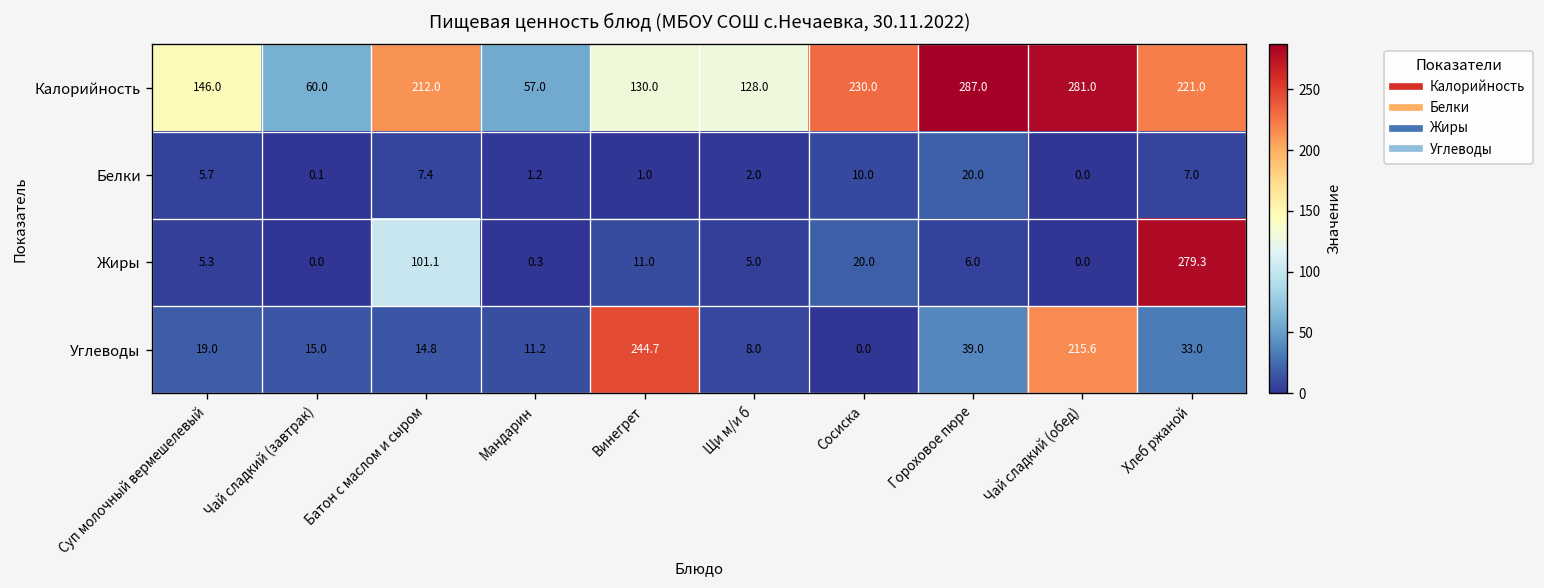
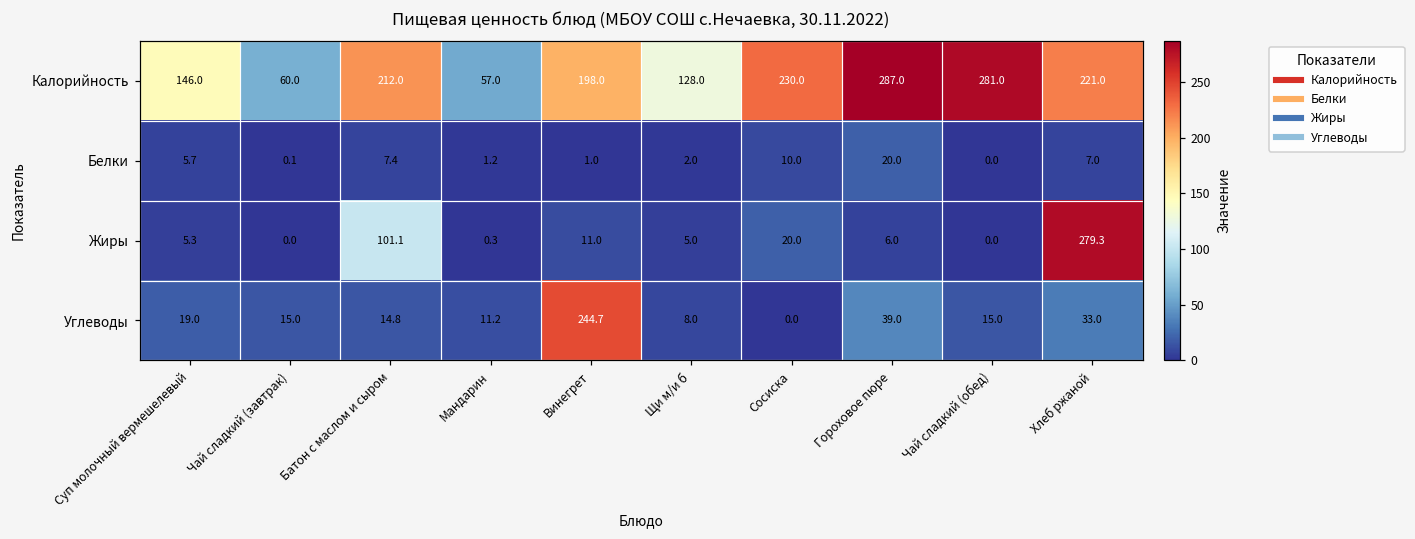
  {
    "Калорийность": {
      "Суп молочный вермешелевый": 146.0,
      "Чай сладкий (завтрак)": 60.0,
      "Батон с маслом и сыром": 212.0,
      "Мандарин": 57.0,
-     "Винегрет": 130.0,
+     "Винегрет": 198.0,
      "Щи м/и б": 128.0,
      "Сосиска": 230.0,
      "Гороховое пюре": 287.0,
      "Чай сладкий (обед)": 281.0,
      "Хлеб ржаной": 221.0
    },
    "Белки": {
      "Суп молочный вермешелевый": 5.7,
      "Чай сладкий (завтрак)": 0.1,
      "Батон с маслом и сыром": 7.4,
      "Мандарин": 1.2,
      "Винегрет": 1.0,
      "Щи м/и б": 2.0,
      "Сосиска": 10.0,
      "Гороховое пюре": 20.0,
      "Чай сладкий (обед)": 0.0,
      "Хлеб ржаной": 7.0
    },
    "Жиры": {
      "Суп молочный вермешелевый": 5.3,
      "Чай сладкий (завтрак)": 0.0,
      "Батон с маслом и сыром": 101.1,
      "Мандарин": 0.3,
      "Винегрет": 11.0,
      "Щи м/и б": 5.0,
      "Сосиска": 20.0,
      "Гороховое пюре": 6.0,
      "Чай сладкий (обед)": 0.0,
      "Хлеб ржаной": 279.3
    },
    "Углеводы": {
      "Суп молочный вермешелевый": 19.0,
      "Чай сладкий (завтрак)": 15.0,
      "Батон с маслом и сыром": 14.8,
      "Мандарин": 11.2,
      "Винегрет": 244.7,
      "Щи м/и б": 8.0,
      "Сосиска": 0.0,
      "Гороховое пюре": 39.0,
-     "Чай сладкий (обед)": 215.6,
+     "Чай сладкий (обед)": 15.0,
      "Хлеб ржаной": 33.0
    }
  }
